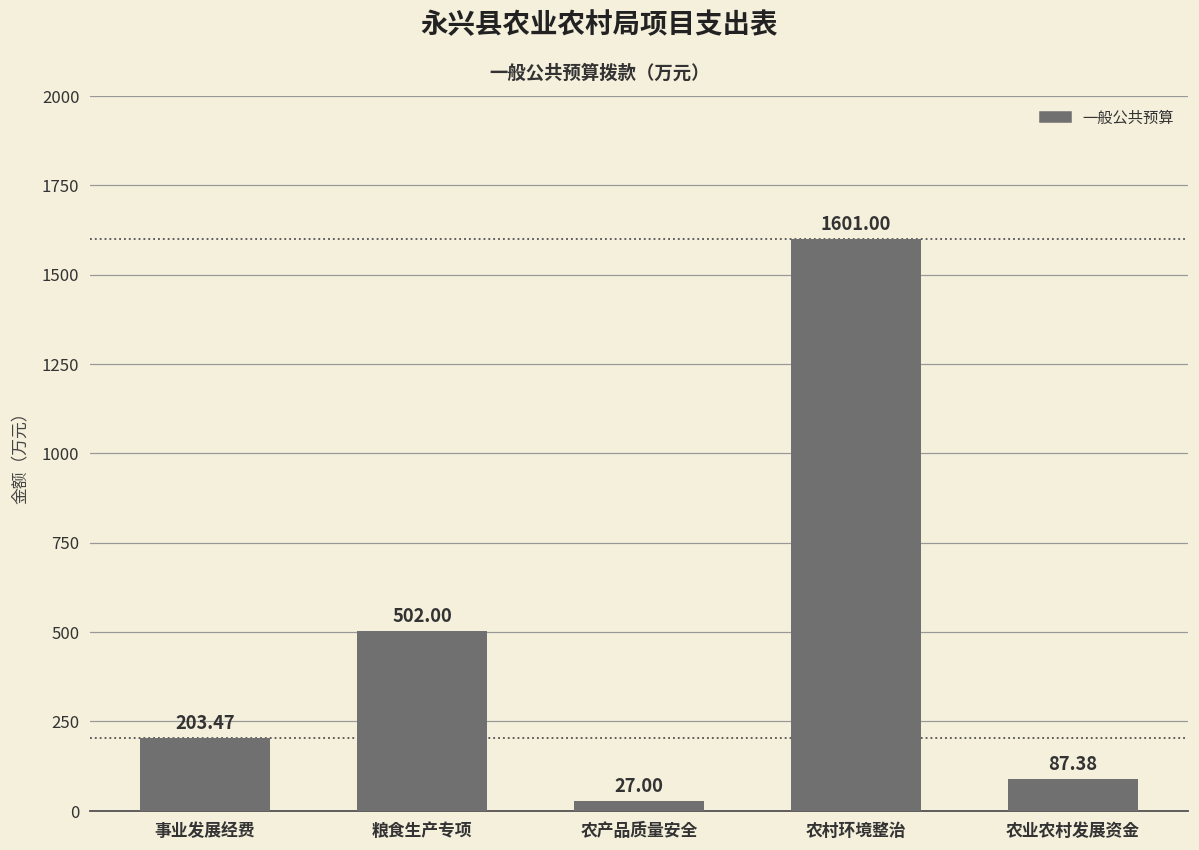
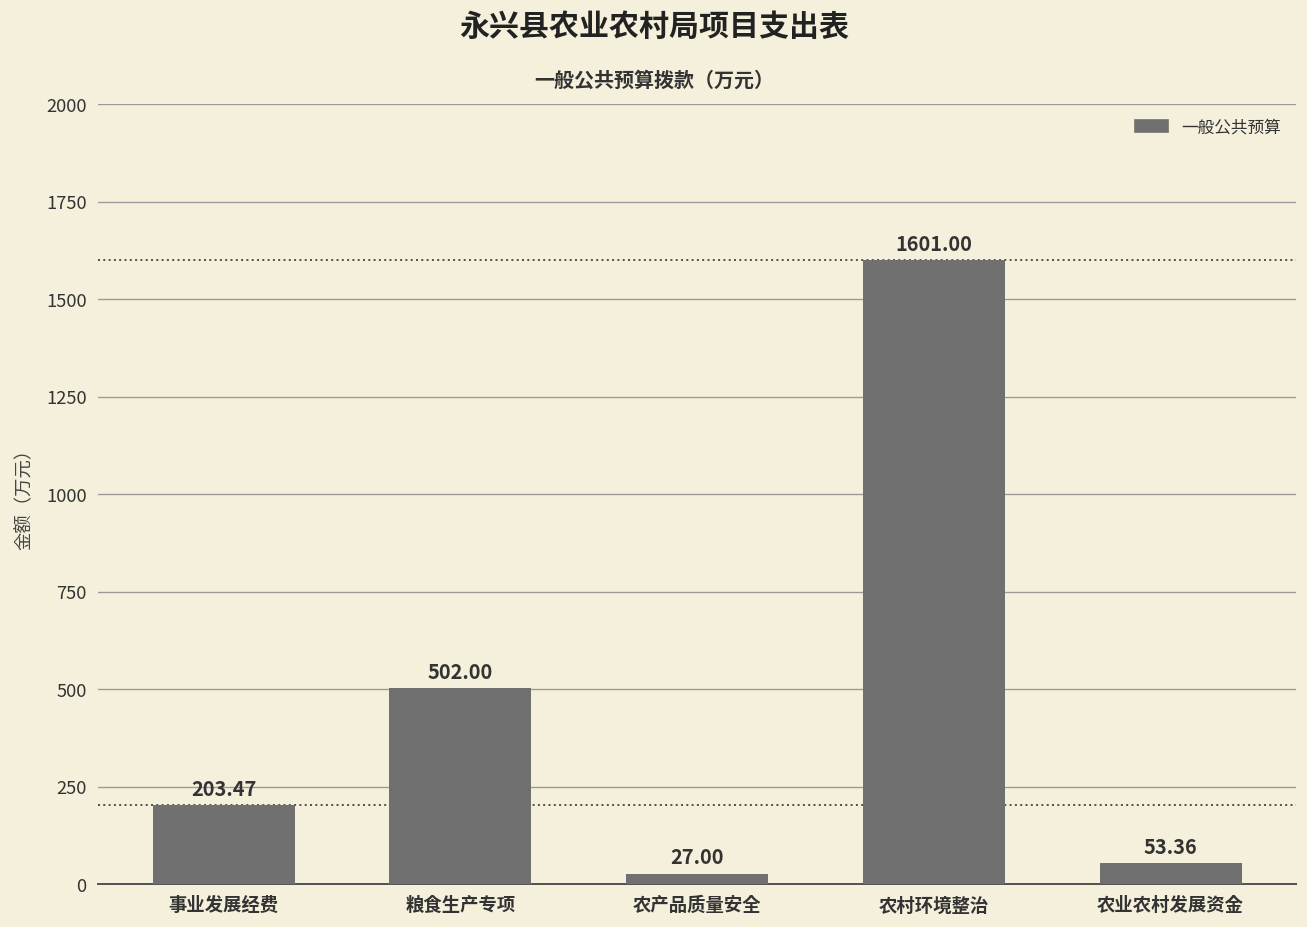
  {
    "事业发展经费": 203.47,
    "粮食生产专项": 502.00,
    "农产品质量安全": 27.00,
    "农村环境整治": 1601.00,
-   "农业农村发展资金": 87.38
+   "农业农村发展资金": 53.36
  }
